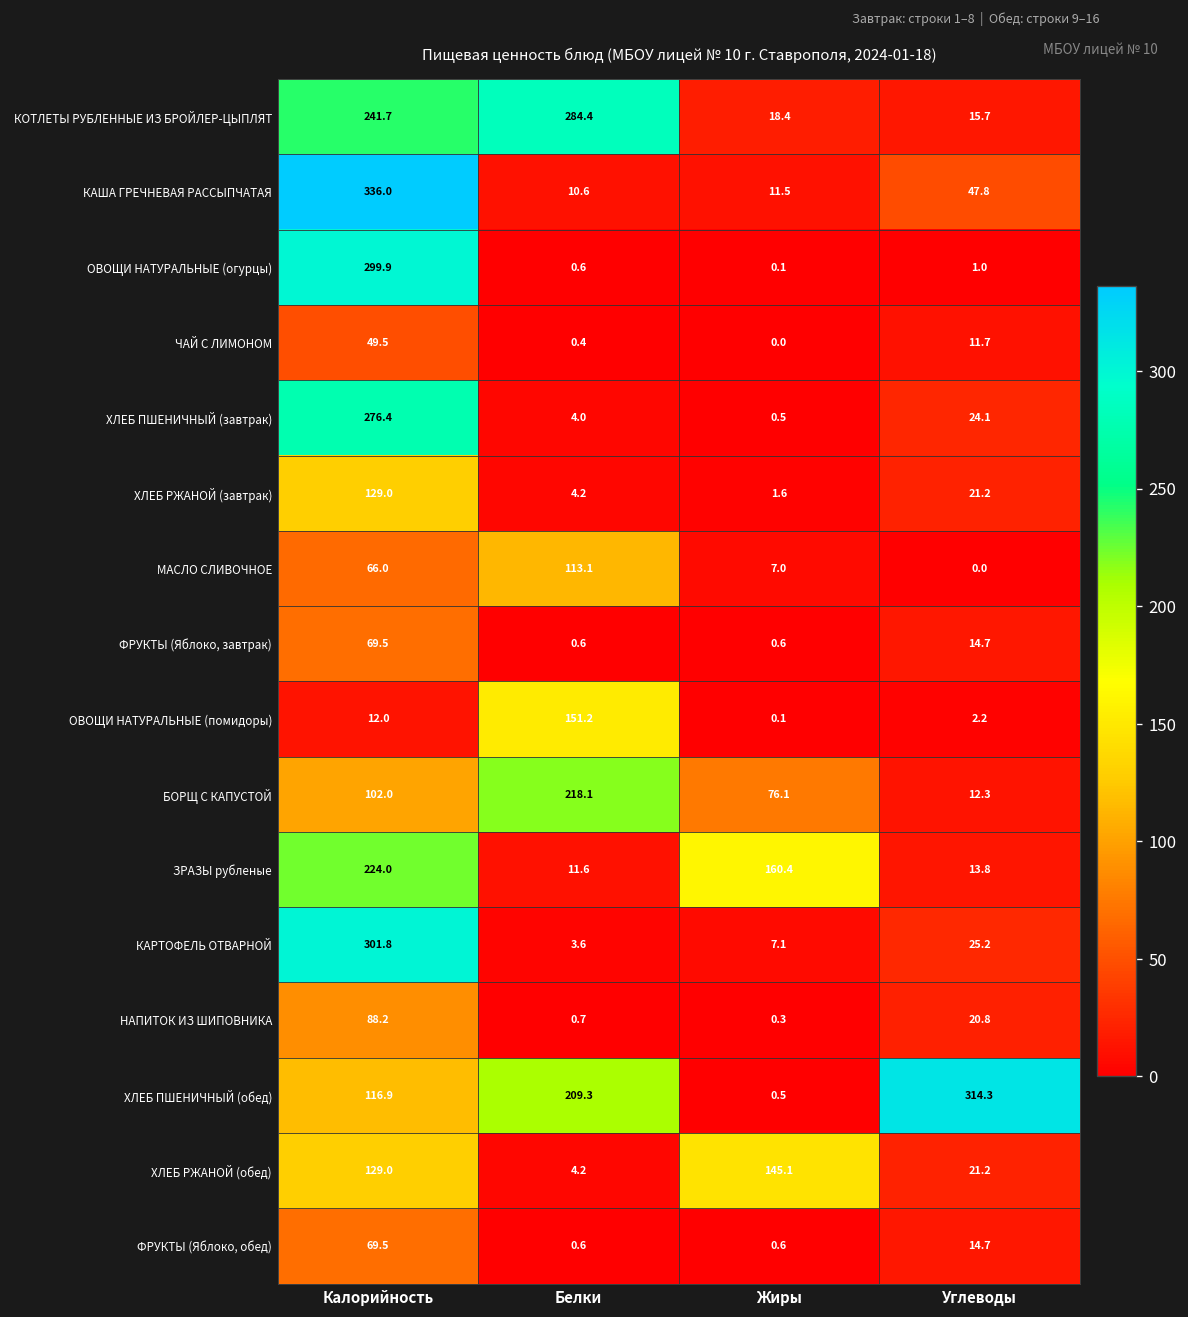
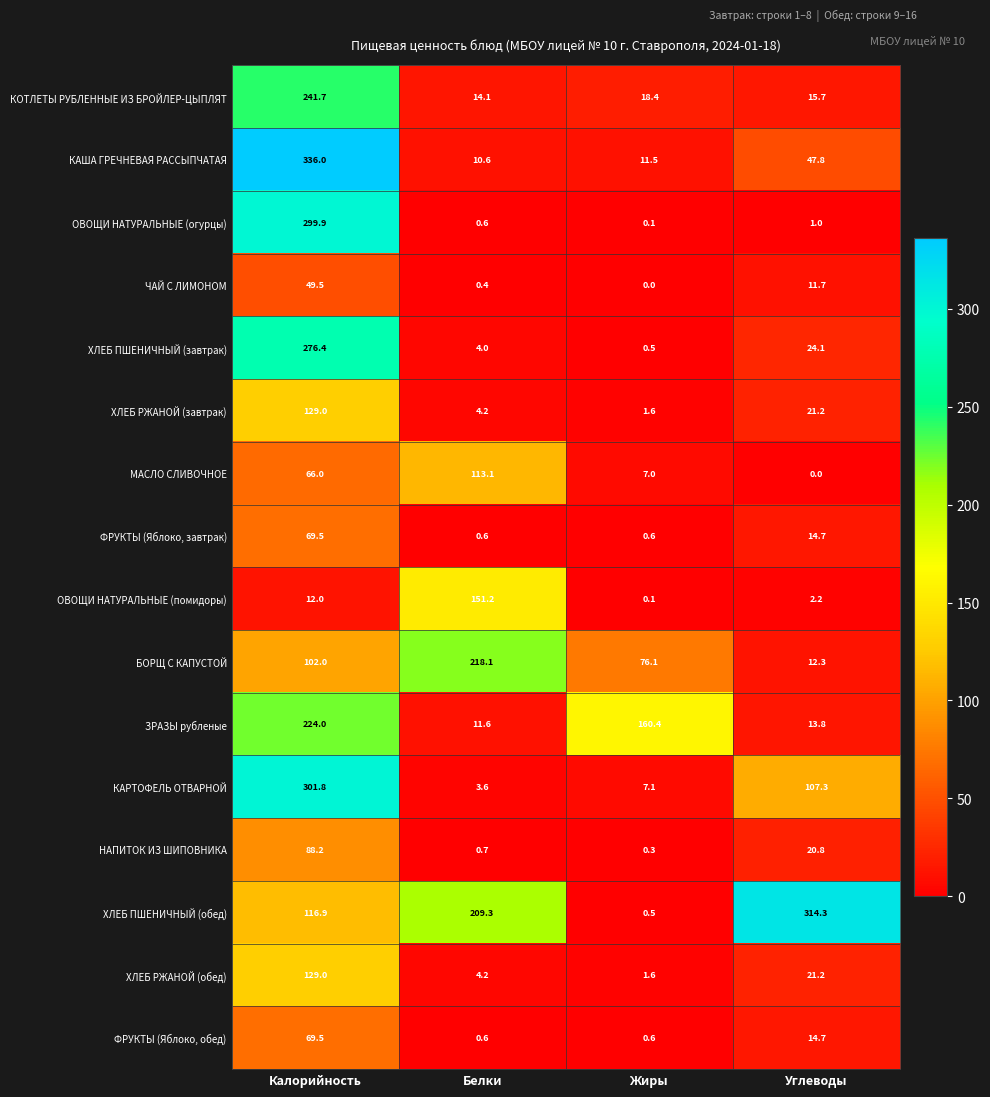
  {
    "КОТЛЕТЫ РУБЛЕННЫЕ ИЗ БРОЙЛЕР-ЦЫПЛЯТ": {
      "Калорийность": 241.7,
-     "Белки": 284.4,
+     "Белки": 14.1,
      "Жиры": 18.4,
      "Углеводы": 15.7
    },
    "КАША ГРЕЧНЕВАЯ РАССЫПЧАТАЯ": {
      "Калорийность": 336.0,
      "Белки": 10.6,
      "Жиры": 11.5,
      "Углеводы": 47.8
    },
    "ОВОЩИ НАТУРАЛЬНЫЕ (огурцы)": {
      "Калорийность": 299.9,
      "Белки": 0.6,
      "Жиры": 0.1,
      "Углеводы": 1.0
    },
    "ЧАЙ С ЛИМОНОМ": {
      "Калорийность": 49.5,
      "Белки": 0.4,
      "Жиры": 0.0,
      "Углеводы": 11.7
    },
    "ХЛЕБ ПШЕНИЧНЫЙ (завтрак)": {
      "Калорийность": 276.4,
      "Белки": 4.0,
      "Жиры": 0.5,
      "Углеводы": 24.1
    },
    "ХЛЕБ РЖАНОЙ (завтрак)": {
      "Калорийность": 129.0,
      "Белки": 4.2,
      "Жиры": 1.6,
      "Углеводы": 21.2
    },
    "МАСЛО СЛИВОЧНОЕ": {
      "Калорийность": 66.0,
      "Белки": 113.1,
      "Жиры": 7.0,
      "Углеводы": 0.0
    },
    "ФРУКТЫ (Яблоко, завтрак)": {
      "Калорийность": 69.5,
      "Белки": 0.6,
      "Жиры": 0.6,
      "Углеводы": 14.7
    },
    "ОВОЩИ НАТУРАЛЬНЫЕ (помидоры)": {
      "Калорийность": 12.0,
      "Белки": 151.2,
      "Жиры": 0.1,
      "Углеводы": 2.2
    },
    "БОРЩ С КАПУСТОЙ": {
      "Калорийность": 102.0,
      "Белки": 218.1,
      "Жиры": 76.1,
      "Углеводы": 12.3
    },
    "ЗРАЗЫ рубленые": {
      "Калорийность": 224.0,
      "Белки": 11.6,
      "Жиры": 160.4,
      "Углеводы": 13.8
    },
    "КАРТОФЕЛЬ ОТВАРНОЙ": {
      "Калорийность": 301.8,
      "Белки": 3.6,
      "Жиры": 7.1,
-     "Углеводы": 25.2
+     "Углеводы": 107.3
    },
    "НАПИТОК ИЗ ШИПОВНИКА": {
      "Калорийность": 88.2,
      "Белки": 0.7,
      "Жиры": 0.3,
      "Углеводы": 20.8
    },
    "ХЛЕБ ПШЕНИЧНЫЙ (обед)": {
      "Калорийность": 116.9,
      "Белки": 209.3,
      "Жиры": 0.5,
      "Углеводы": 314.3
    },
    "ХЛЕБ РЖАНОЙ (обед)": {
      "Калорийность": 129.0,
      "Белки": 4.2,
-     "Жиры": 145.1,
+     "Жиры": 1.6,
      "Углеводы": 21.2
    },
    "ФРУКТЫ (Яблоко, обед)": {
      "Калорийность": 69.5,
      "Белки": 0.6,
      "Жиры": 0.6,
      "Углеводы": 14.7
    }
  }
